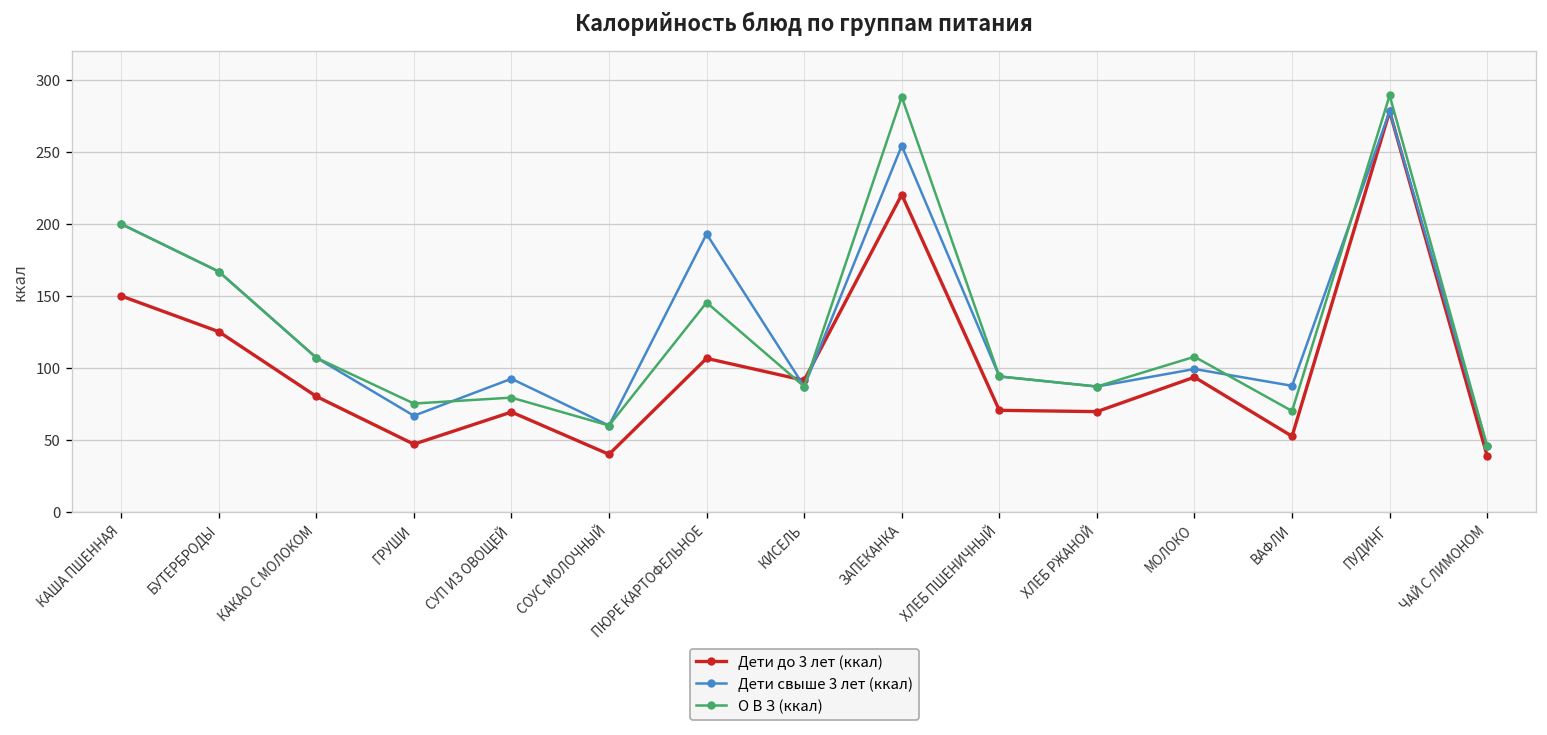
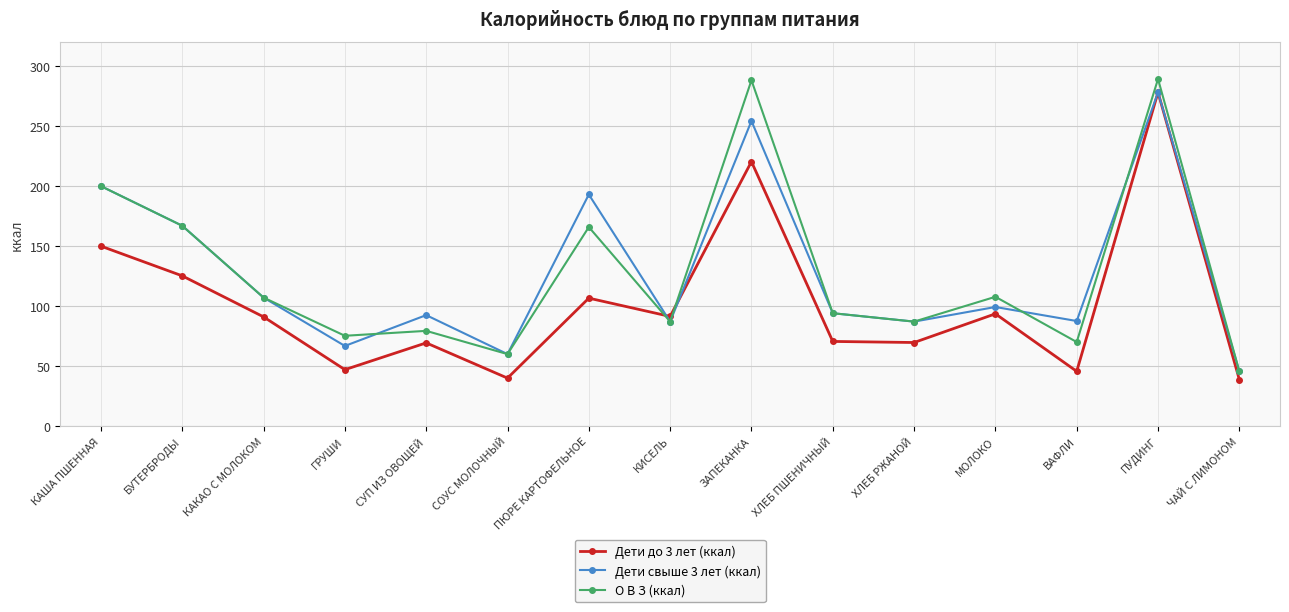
  {
    "Дети до 3 лет (ккал)": {
      "КАША ПШЕННАЯ": 150,
      "БУТЕРБРОДЫ": 125,
-     "КАКАО С МОЛОКОМ": 80,
+     "КАКАО С МОЛОКОМ": 91,
      "ГРУШИ": 47,
      "СУП ИЗ ОВОЩЕЙ": 69,
      "СОУС МОЛОЧНЫЙ": 40,
      "ПЮРЕ КАРТОФЕЛЬНОЕ": 107,
      "КИСЕЛЬ": 91,
      "ЗАПЕКАНКА": 220,
      "ХЛЕБ ПШЕНИЧНЫЙ": 71,
      "ХЛЕБ РЖАНОЙ": 70,
      "МОЛОКО": 94,
-     "ВАФЛИ": 53,
+     "ВАФЛИ": 46,
      "ЧАЙ С ЛИМОНОМ": 39
    },
    "Дети свыше 3 лет (ккал)": {
      "ГРУШИ": 67,
      "СУП ИЗ ОВОЩЕЙ": 92,
      "ПЮРЕ КАРТОФЕЛЬНОЕ": 193,
      "ЗАПЕКАНКА": 254,
      "МОЛОКО": 99,
      "ВАФЛИ": 88
    },
    "О В З (ккал)": {
      "ГРУШИ": 75,
      "СУП ИЗ ОВОЩЕЙ": 79,
-     "ПЮРЕ КАРТОФЕЛЬНОЕ": 145,
+     "ПЮРЕ КАРТОФЕЛЬНОЕ": 166,
      "ЗАПЕКАНКА": 288,
      "МОЛОКО": 108,
      "ВАФЛИ": 70,
      "ПУДИНГ": 289
    }
  }
